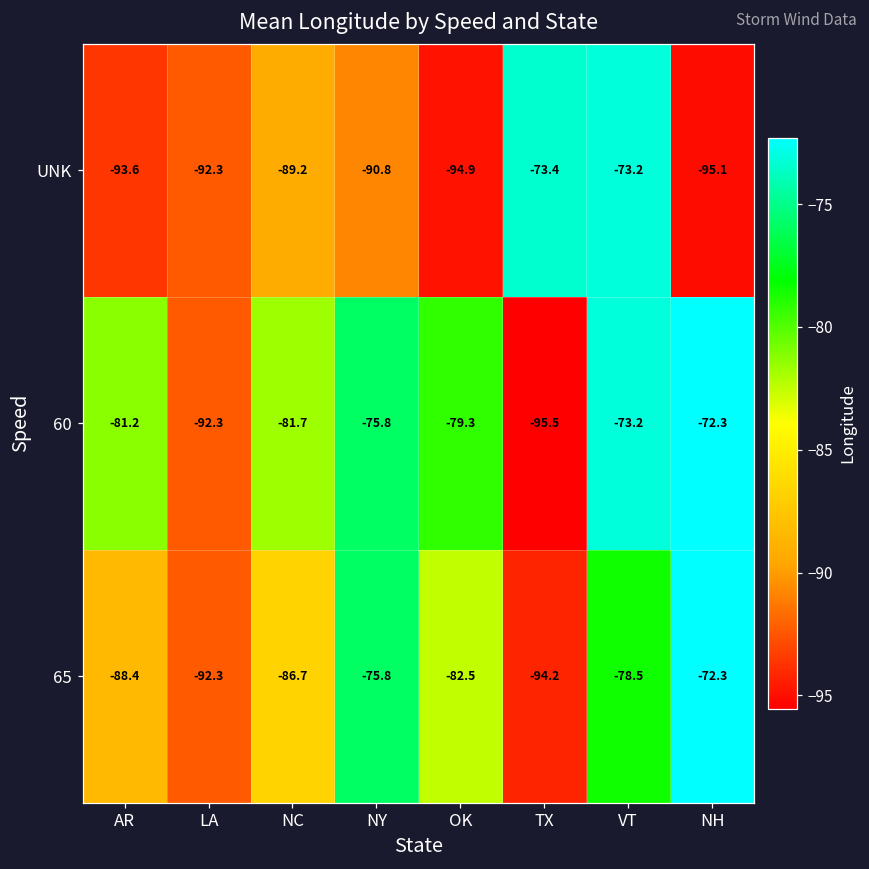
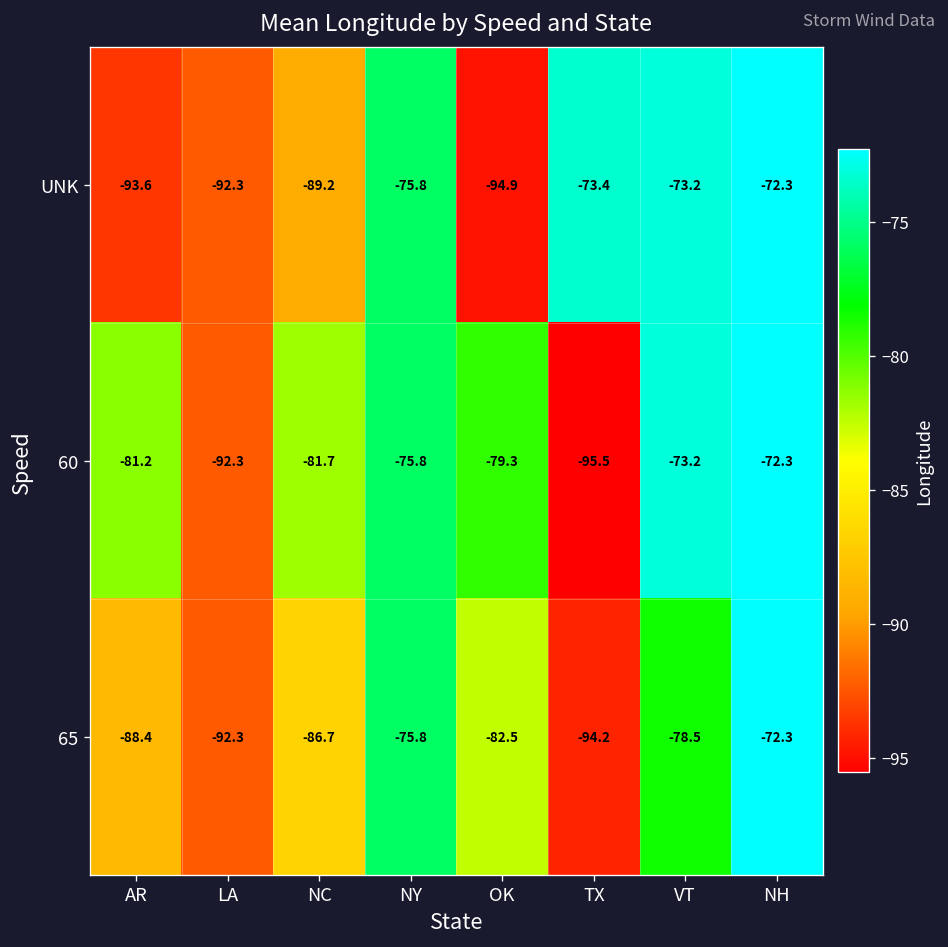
  {
    "UNK": {
      "AR": -93.6,
      "LA": -92.3,
      "NC": -89.2,
-     "NY": -90.8,
+     "NY": -75.8,
      "OK": -94.9,
      "TX": -73.4,
      "VT": -73.2,
-     "NH": -95.1
+     "NH": -72.3
    },
    "60": {
      "AR": -81.2,
      "LA": -92.3,
      "NC": -81.7,
      "NY": -75.8,
      "OK": -79.3,
      "TX": -95.5,
      "VT": -73.2,
      "NH": -72.3
    },
    "65": {
      "AR": -88.4,
      "LA": -92.3,
      "NC": -86.7,
      "NY": -75.8,
      "OK": -82.5,
      "TX": -94.2,
      "VT": -78.5,
      "NH": -72.3
    }
  }
